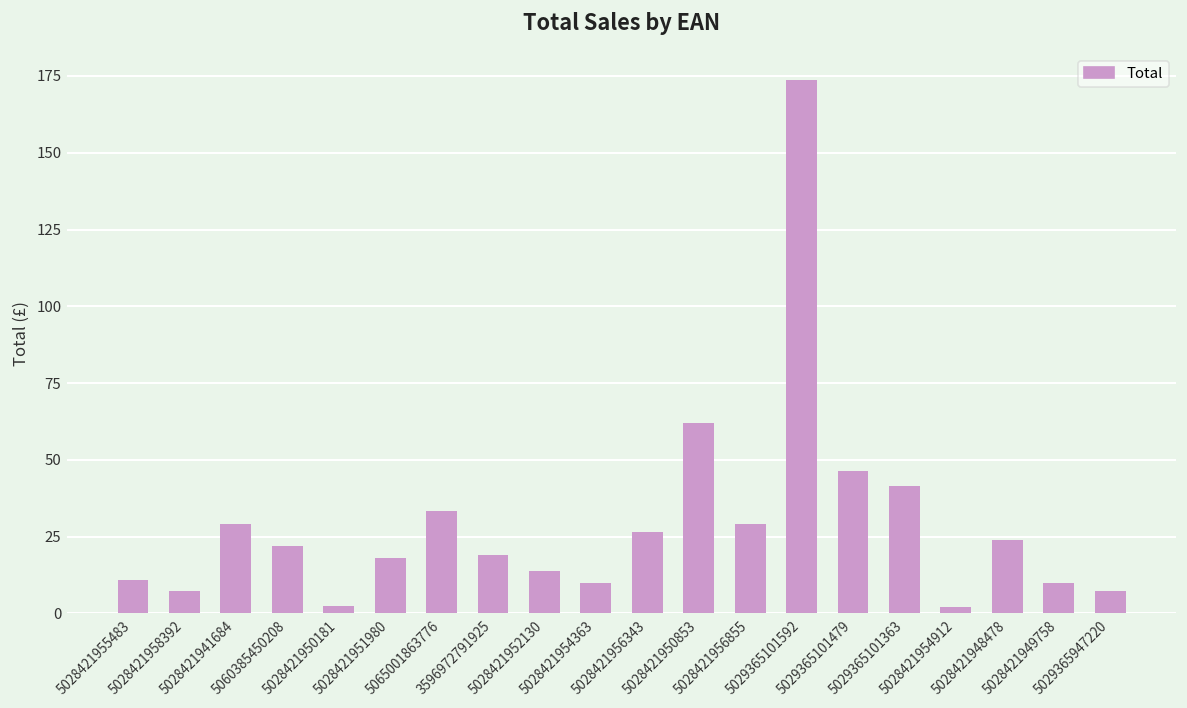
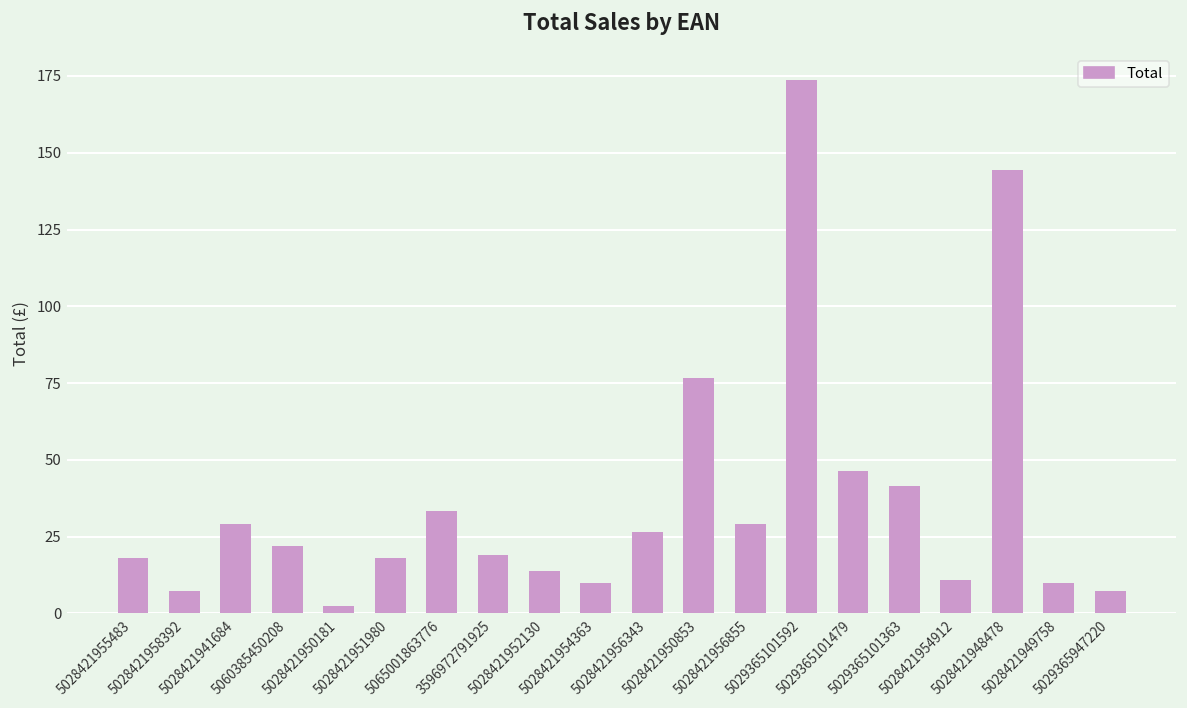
  {
-   "5028421955483": 11,
+   "5028421955483": 18,
    "5028421958392": 7,
    "5028421941684": 29,
    "5060385450208": 22,
    "5028421950181": 2,
    "5028421951980": 18,
    "5065001863776": 33,
    "3596972791925": 19,
    "5028421952130": 14,
    "5028421954363": 10,
    "5028421956343": 27,
-   "5028421950853": 62,
+   "5028421950853": 77,
    "5028421956855": 29,
    "5029365101592": 174,
    "5029365101479": 46,
    "5029365101363": 41,
-   "5028421954912": 2,
-   "5028421948478": 24,
+   "5028421954912": 11,
+   "5028421948478": 144,
    "5028421949758": 10,
    "5029365947220": 7
  }
